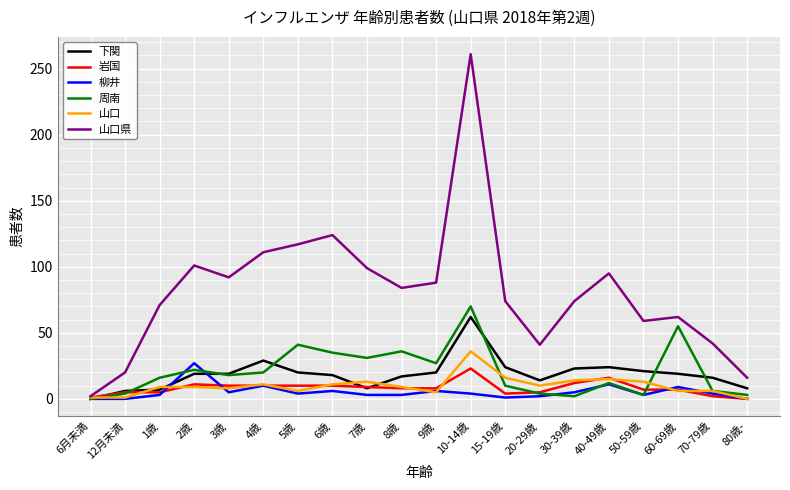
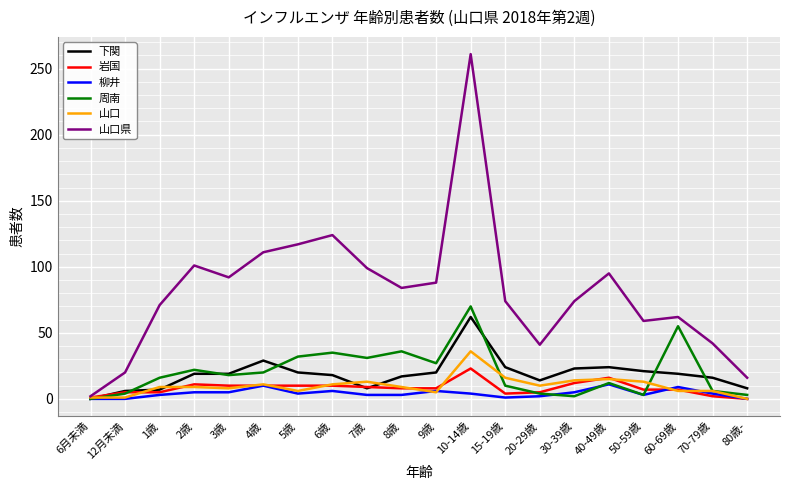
  {
    "下関": {
      "1歳": 7,
      "2歳": 19,
      "4歳": 29,
      "5歳": 20,
      "6歳": 18,
      "8歳": 17,
      "9歳": 20,
      "10-14歳": 62,
      "15-19歳": 24,
      "20-29歳": 14,
      "30-39歳": 23,
      "40-49歳": 24,
      "50-59歳": 21,
      "60-69歳": 19,
      "70-79歳": 16,
      "80歳-": 8
    },
    "岩国": {
      "1歳": 5,
      "2歳": 11,
      "3歳": 10,
      "5歳": 10,
      "9歳": 8,
      "10-14歳": 23,
      "15-19歳": 4,
      "30-39歳": 12,
      "50-59歳": 7,
      "70-79歳": 2
    },
    "柳井": {
      "1歳": 3,
-     "2歳": 27,
+     "2歳": 5,
      "3歳": 5,
      "5歳": 4,
      "6歳": 6,
      "7歳": 3,
      "8歳": 3,
      "10-14歳": 4,
      "15-19歳": 1,
      "20-29歳": 2,
      "30-39歳": 5,
      "60-69歳": 9,
      "70-79歳": 4
    },
    "周南": {
      "1歳": 16,
      "2歳": 22,
      "4歳": 20,
-     "5歳": 41,
+     "5歳": 32,
      "6歳": 35,
      "7歳": 31,
      "8歳": 36,
      "9歳": 27,
      "10-14歳": 70,
      "15-19歳": 10,
      "30-39歳": 2,
      "60-69歳": 55,
      "80歳-": 3
    },
    "山口": {
      "1歳": 9,
      "2歳": 9,
      "3歳": 8,
      "5歳": 6,
      "7歳": 13,
      "10-14歳": 36,
      "15-19歳": 16,
      "20-29歳": 10,
      "30-39歳": 14,
      "50-59歳": 13
    },
    "山口県": {
      "12月未満": 20,
      "1歳": 71,
      "2歳": 101,
      "3歳": 92,
      "4歳": 111,
      "5歳": 117,
      "6歳": 124,
      "7歳": 99,
      "8歳": 84,
      "9歳": 88,
      "10-14歳": 261,
      "15-19歳": 74,
      "20-29歳": 41,
      "30-39歳": 74,
      "40-49歳": 95,
      "50-59歳": 59,
      "60-69歳": 62,
      "70-79歳": 42,
      "80歳-": 16
    }
  }
